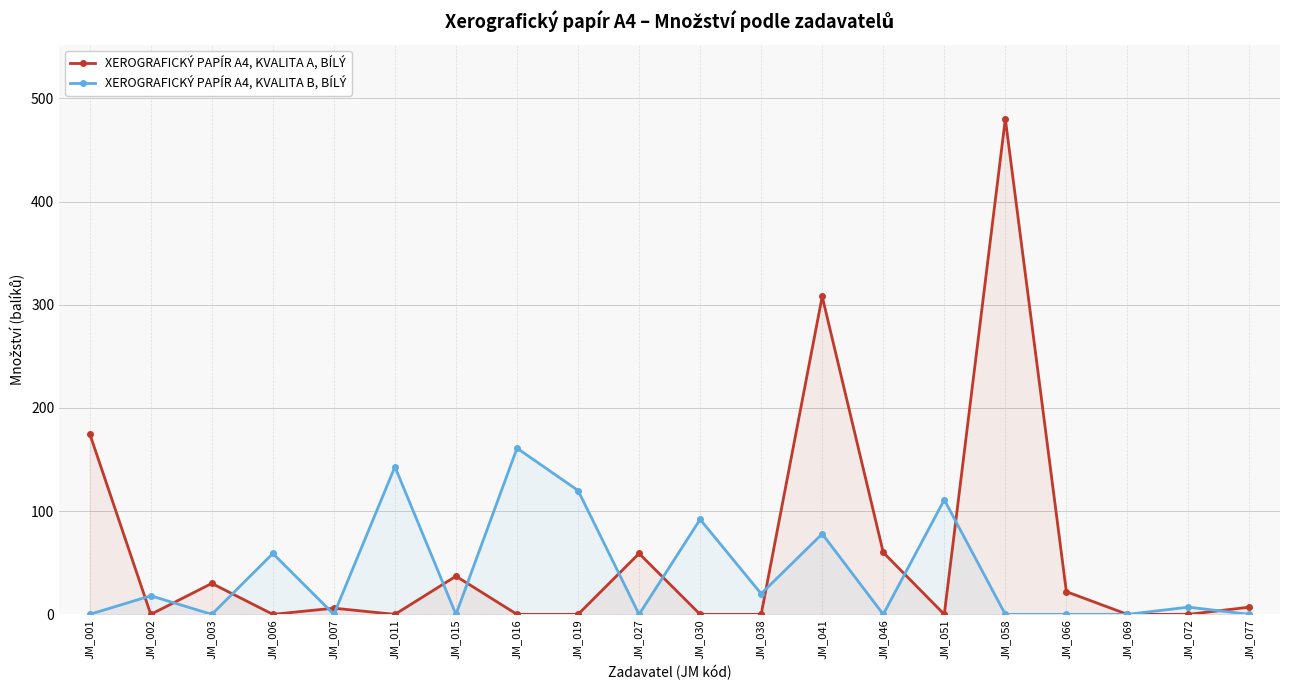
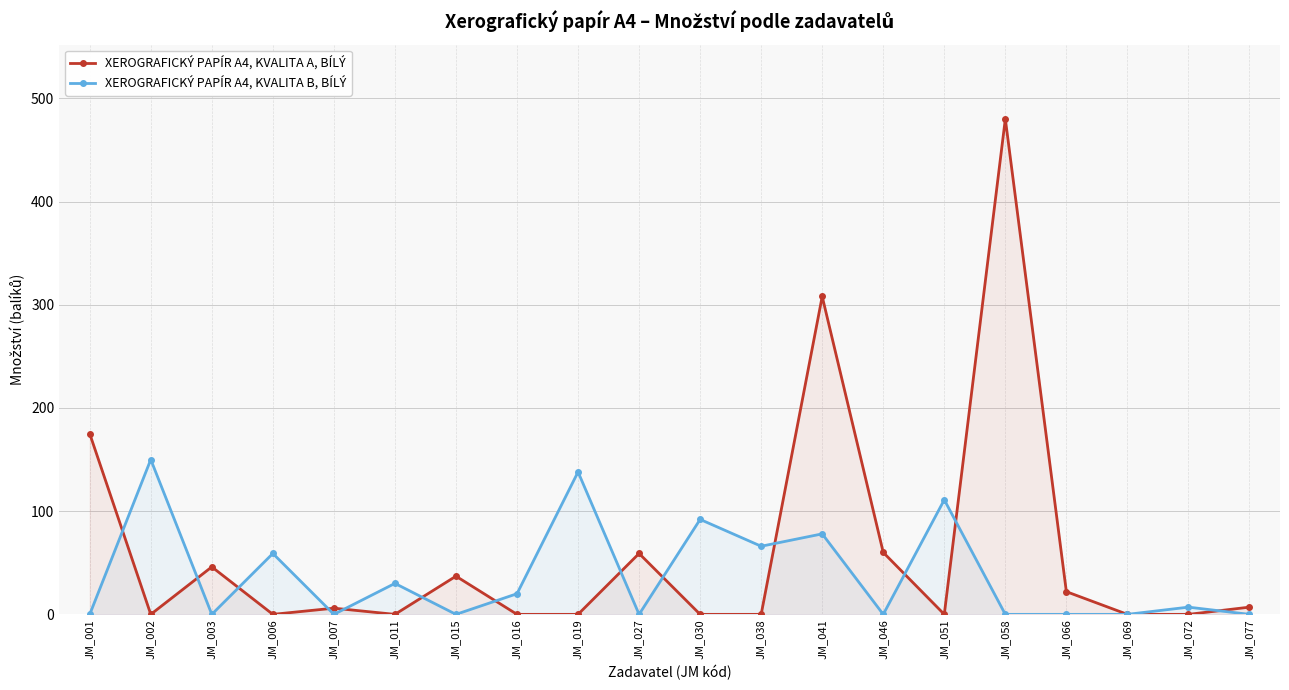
  {
    "XEROGRAFICKÝ PAPÍR A4, KVALITA A, BÍLÝ": {
      "JM_001": 175,
      "JM_002": 0,
-     "JM_003": 30,
+     "JM_003": 46,
      "JM_006": 0,
      "JM_007": 6,
      "JM_011": 0,
      "JM_015": 37,
      "JM_016": 0,
      "JM_019": 0,
      "JM_027": 59,
      "JM_030": 0,
      "JM_038": 0,
      "JM_041": 308,
      "JM_046": 60,
      "JM_051": 0,
      "JM_058": 480,
      "JM_066": 22,
      "JM_072": 0,
      "JM_077": 7
    },
    "XEROGRAFICKÝ PAPÍR A4, KVALITA B, BÍLÝ": {
      "JM_001": 0,
-     "JM_002": 18,
+     "JM_002": 150,
      "JM_003": 0,
      "JM_006": 59,
      "JM_007": 0,
-     "JM_011": 143,
+     "JM_011": 30,
      "JM_015": 0,
-     "JM_016": 161,
-     "JM_019": 120,
+     "JM_016": 20,
+     "JM_019": 138,
      "JM_027": 0,
      "JM_030": 92,
-     "JM_038": 20,
+     "JM_038": 66,
      "JM_041": 78,
      "JM_046": 0,
      "JM_051": 111,
      "JM_058": 0,
      "JM_066": 0,
      "JM_072": 7,
      "JM_077": 0
    }
  }
